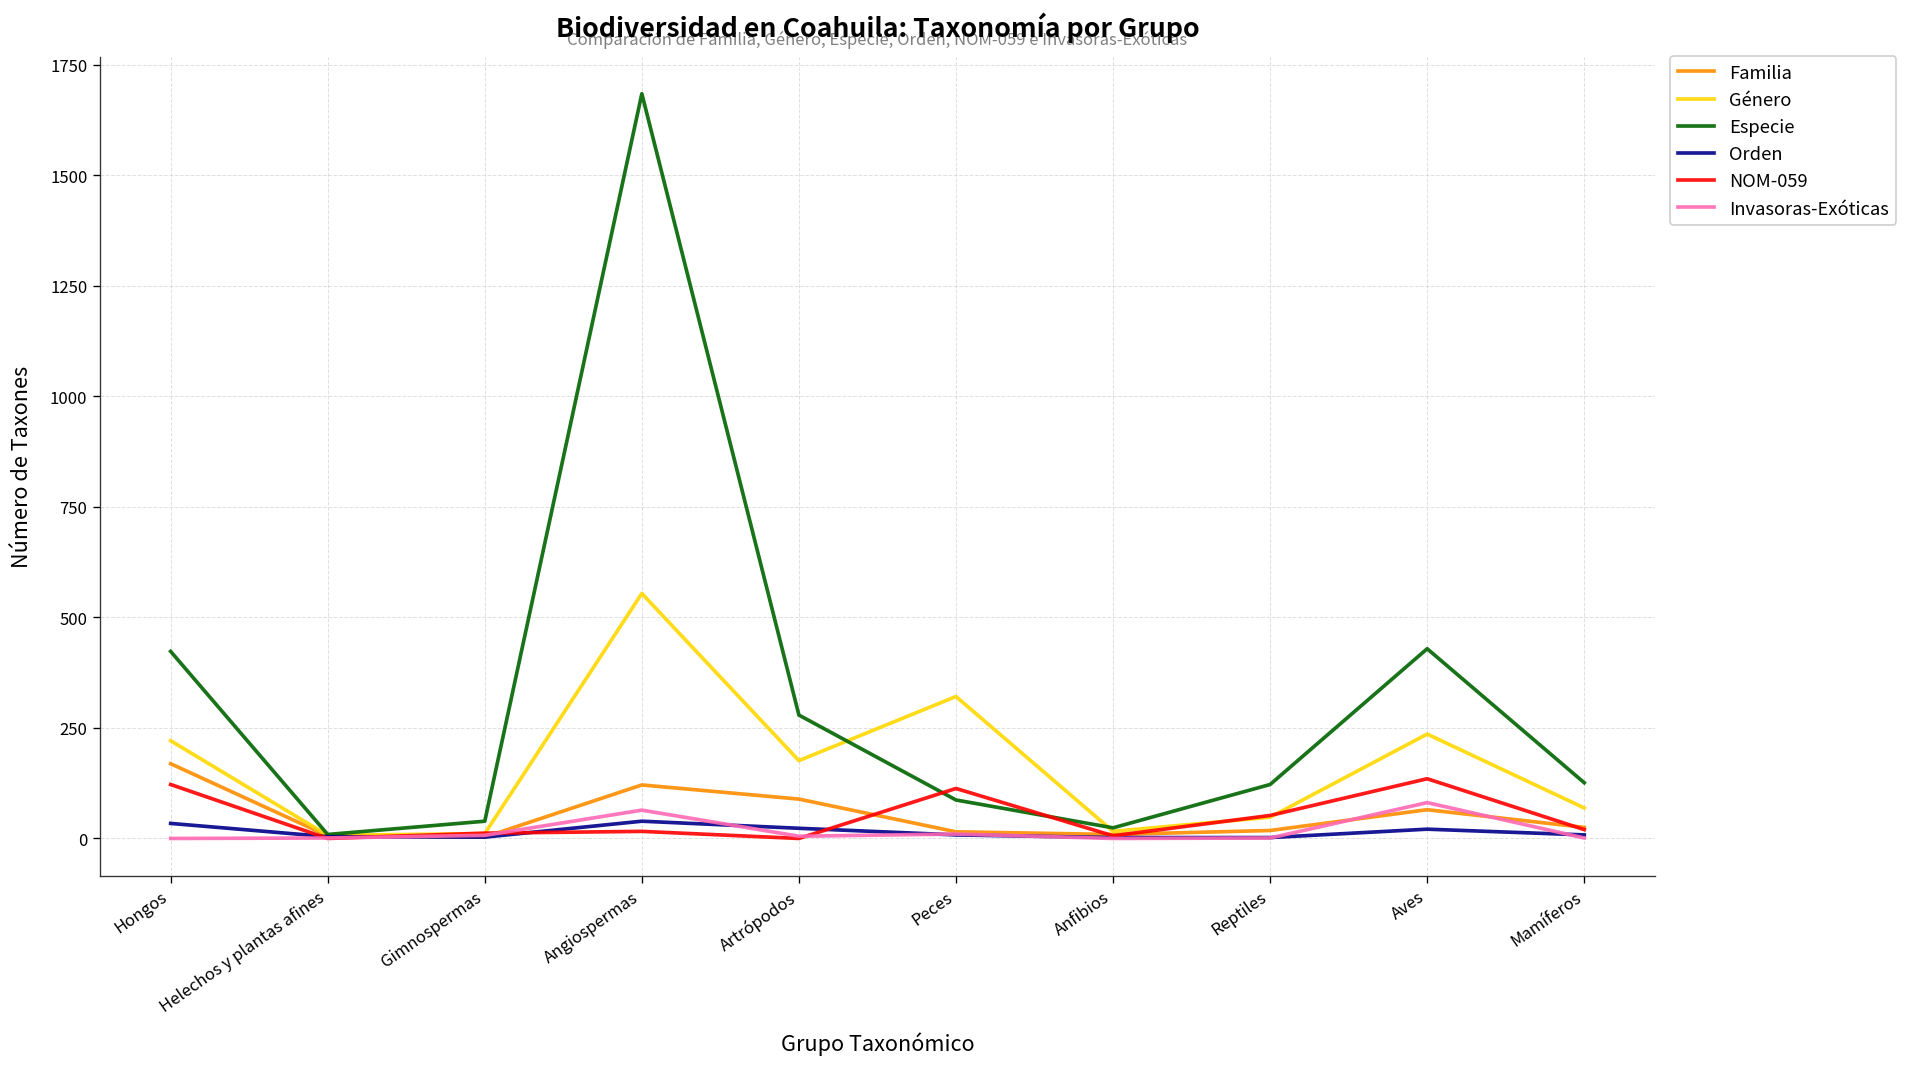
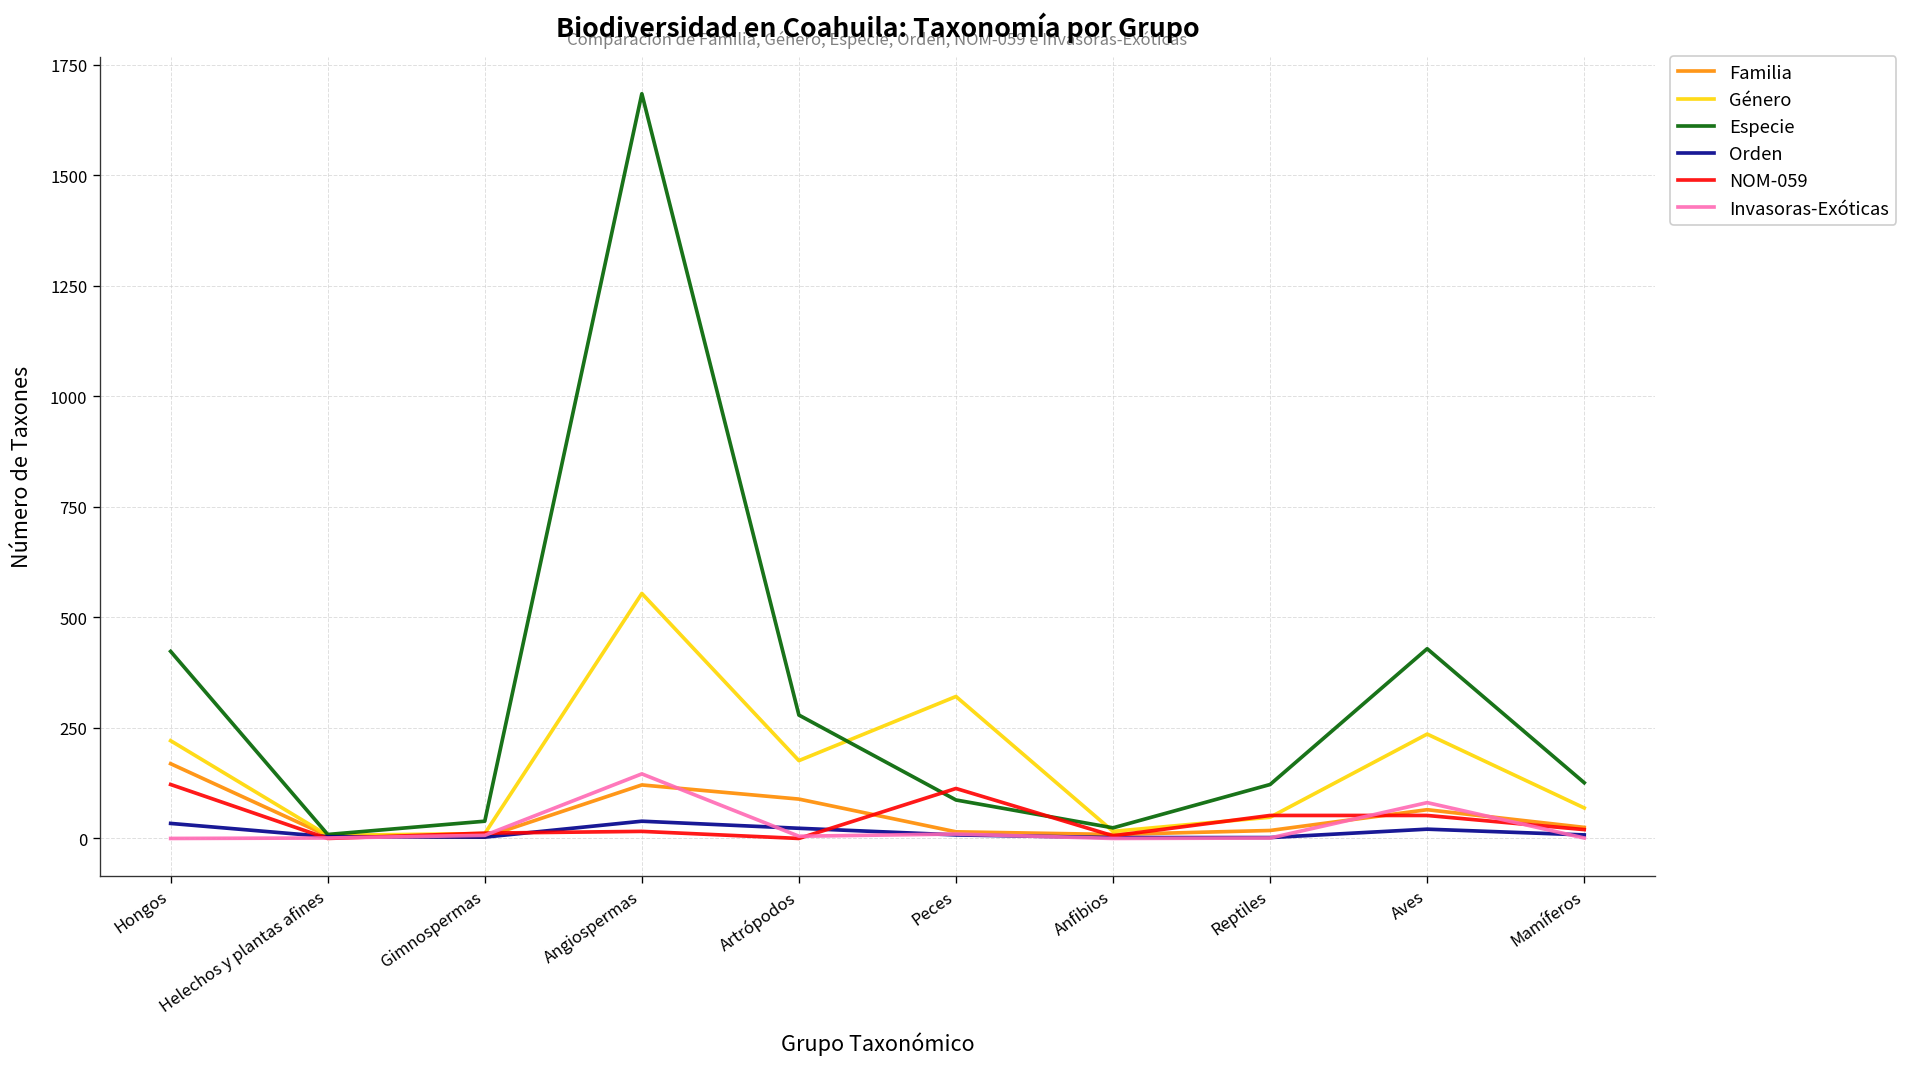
  {
    "Familia": {
      "Hongos": 170,
      "Angiospermas": 120,
      "Artrópodos": 90,
      "Reptiles": 20,
      "Aves": 70
    },
    "Género": {
      "Hongos": 220,
      "Angiospermas": 550,
      "Artrópodos": 180,
      "Peces": 320,
      "Anfibios": 20,
      "Aves": 240,
      "Mamíferos": 70
    },
    "Especie": {
      "Hongos": 420,
      "Gimnospermas": 40,
      "Angiospermas": 1680,
      "Artrópodos": 280,
      "Peces": 90,
      "Anfibios": 20,
      "Reptiles": 120,
      "Aves": 430,
      "Mamíferos": 130
    },
    "Orden": {
      "Hongos": 30,
      "Angiospermas": 40,
      "Artrópodos": 20,
      "Aves": 20,
      "Mamíferos": 10
    },
    "NOM-059": {
      "Hongos": 120,
      "Angiospermas": 20,
      "Peces": 110,
-     "Aves": 140
+     "Aves": 50
    },
    "Invasoras-Exóticas": {
      "Hongos": 0,
-     "Angiospermas": 60,
+     "Angiospermas": 150,
      "Aves": 80,
      "Mamíferos": 0
    }
  }
